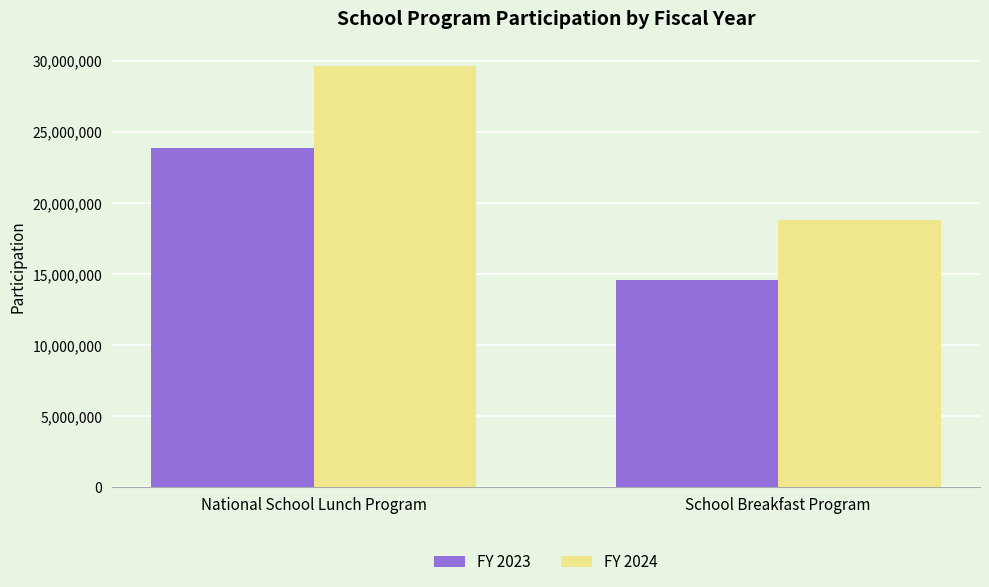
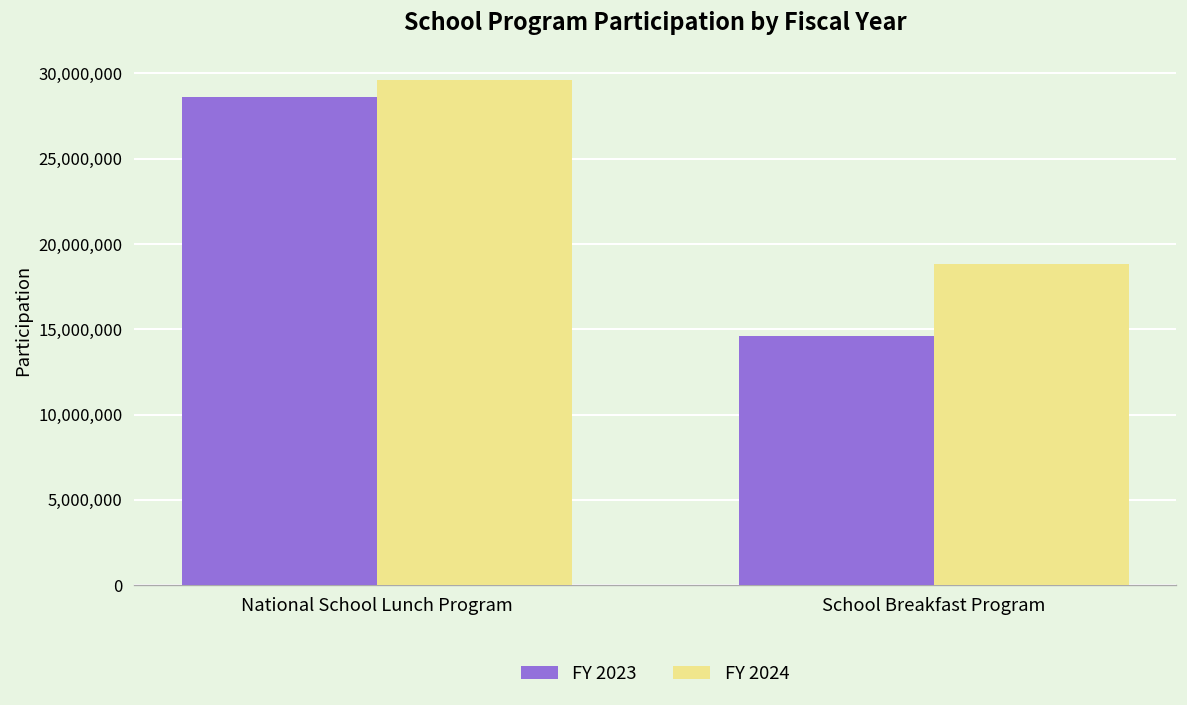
  {
    "FY 2023": {
-     "National School Lunch Program": "23,800,000",
+     "National School Lunch Program": "28,600,000",
      "School Breakfast Program": "14,600,000"
    },
    "FY 2024": {
      "National School Lunch Program": "29,600,000",
      "School Breakfast Program": "18,800,000"
    }
  }
